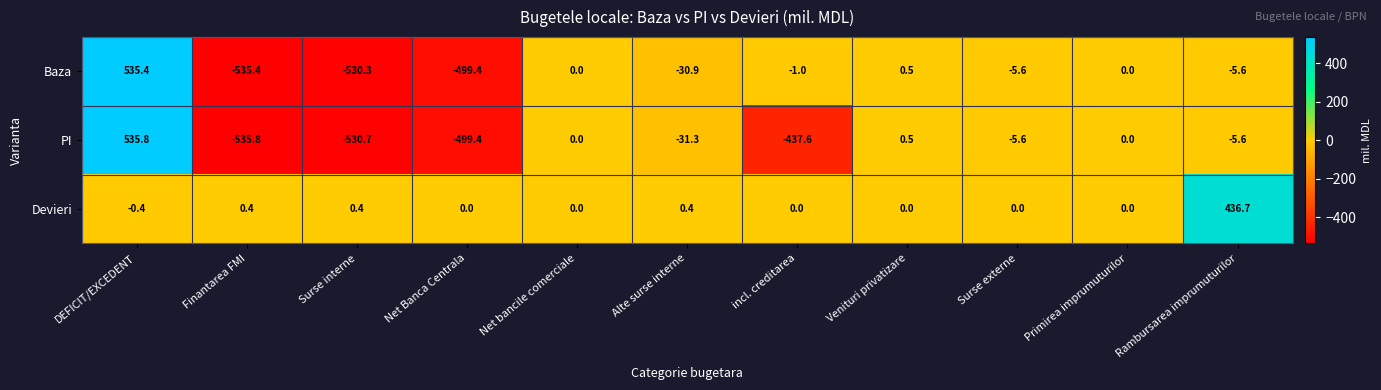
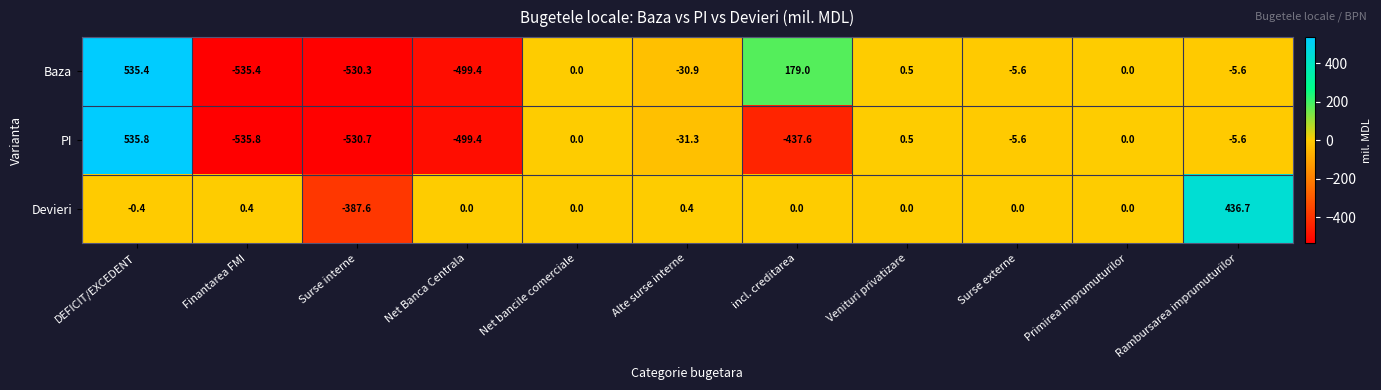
  {
    "Baza": {
      "DEFICIT/EXCEDENT": 535.4,
      "Finantarea FMI": -535.4,
      "Surse interne": -530.3,
      "Net Banca Centrala": -499.4,
      "Net bancile comerciale": 0.0,
      "Alte surse interne": -30.9,
-     "incl. creditarea": -1.0,
+     "incl. creditarea": 179.0,
      "Venituri privatizare": 0.5,
      "Surse externe": -5.6,
      "Primirea imprumuturilor": 0.0,
      "Rambursarea imprumuturilor": -5.6
    },
    "PI": {
      "DEFICIT/EXCEDENT": 535.8,
      "Finantarea FMI": -535.8,
      "Surse interne": -530.7,
      "Net Banca Centrala": -499.4,
      "Net bancile comerciale": 0.0,
      "Alte surse interne": -31.3,
      "incl. creditarea": -437.6,
      "Venituri privatizare": 0.5,
      "Surse externe": -5.6,
      "Primirea imprumuturilor": 0.0,
      "Rambursarea imprumuturilor": -5.6
    },
    "Devieri": {
      "DEFICIT/EXCEDENT": -0.4,
      "Finantarea FMI": 0.4,
-     "Surse interne": 0.4,
+     "Surse interne": -387.6,
      "Net Banca Centrala": 0.0,
      "Net bancile comerciale": 0.0,
      "Alte surse interne": 0.4,
      "incl. creditarea": 0.0,
      "Venituri privatizare": 0.0,
      "Surse externe": 0.0,
      "Primirea imprumuturilor": 0.0,
      "Rambursarea imprumuturilor": 436.7
    }
  }
